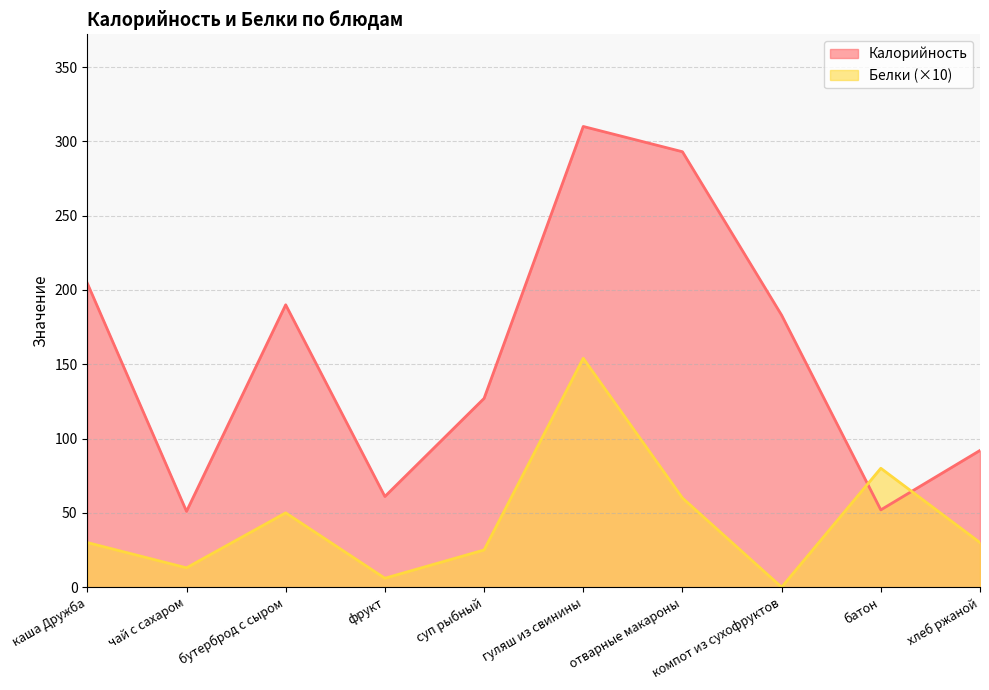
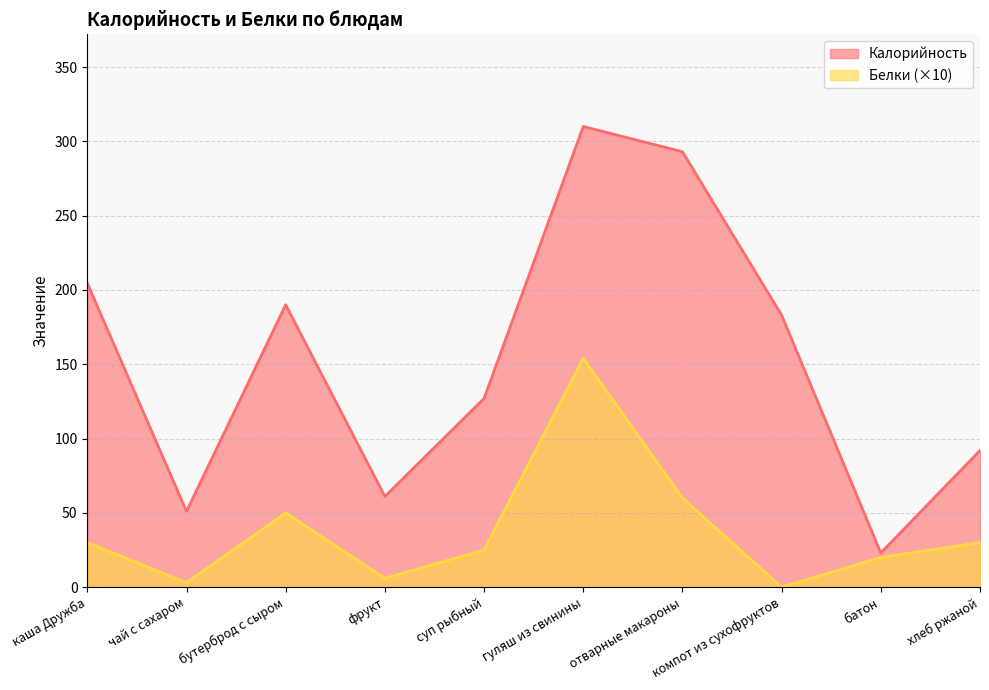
  {
    "Калорийность": {
      "каша Дружба": 205,
      "чай с сахаром": 51,
      "бутерброд с сыром": 190,
      "фрукт": 61,
      "суп рыбный": 127,
      "гуляш из свинины": 310,
      "отварные макароны": 293,
      "компот из сухофруктов": 183,
-     "батон": 52,
+     "батон": 23,
      "хлеб ржаной": 92
    },
    "Белки (×10)": {
      "каша Дружба": 30,
-     "чай с сахаром": 13,
+     "чай с сахаром": 3,
      "бутерброд с сыром": 50,
      "фрукт": 6,
      "суп рыбный": 25,
      "гуляш из свинины": 154,
      "отварные макароны": 60,
      "компот из сухофруктов": 0,
-     "батон": 80,
+     "батон": 20,
      "хлеб ржаной": 30
    }
  }
